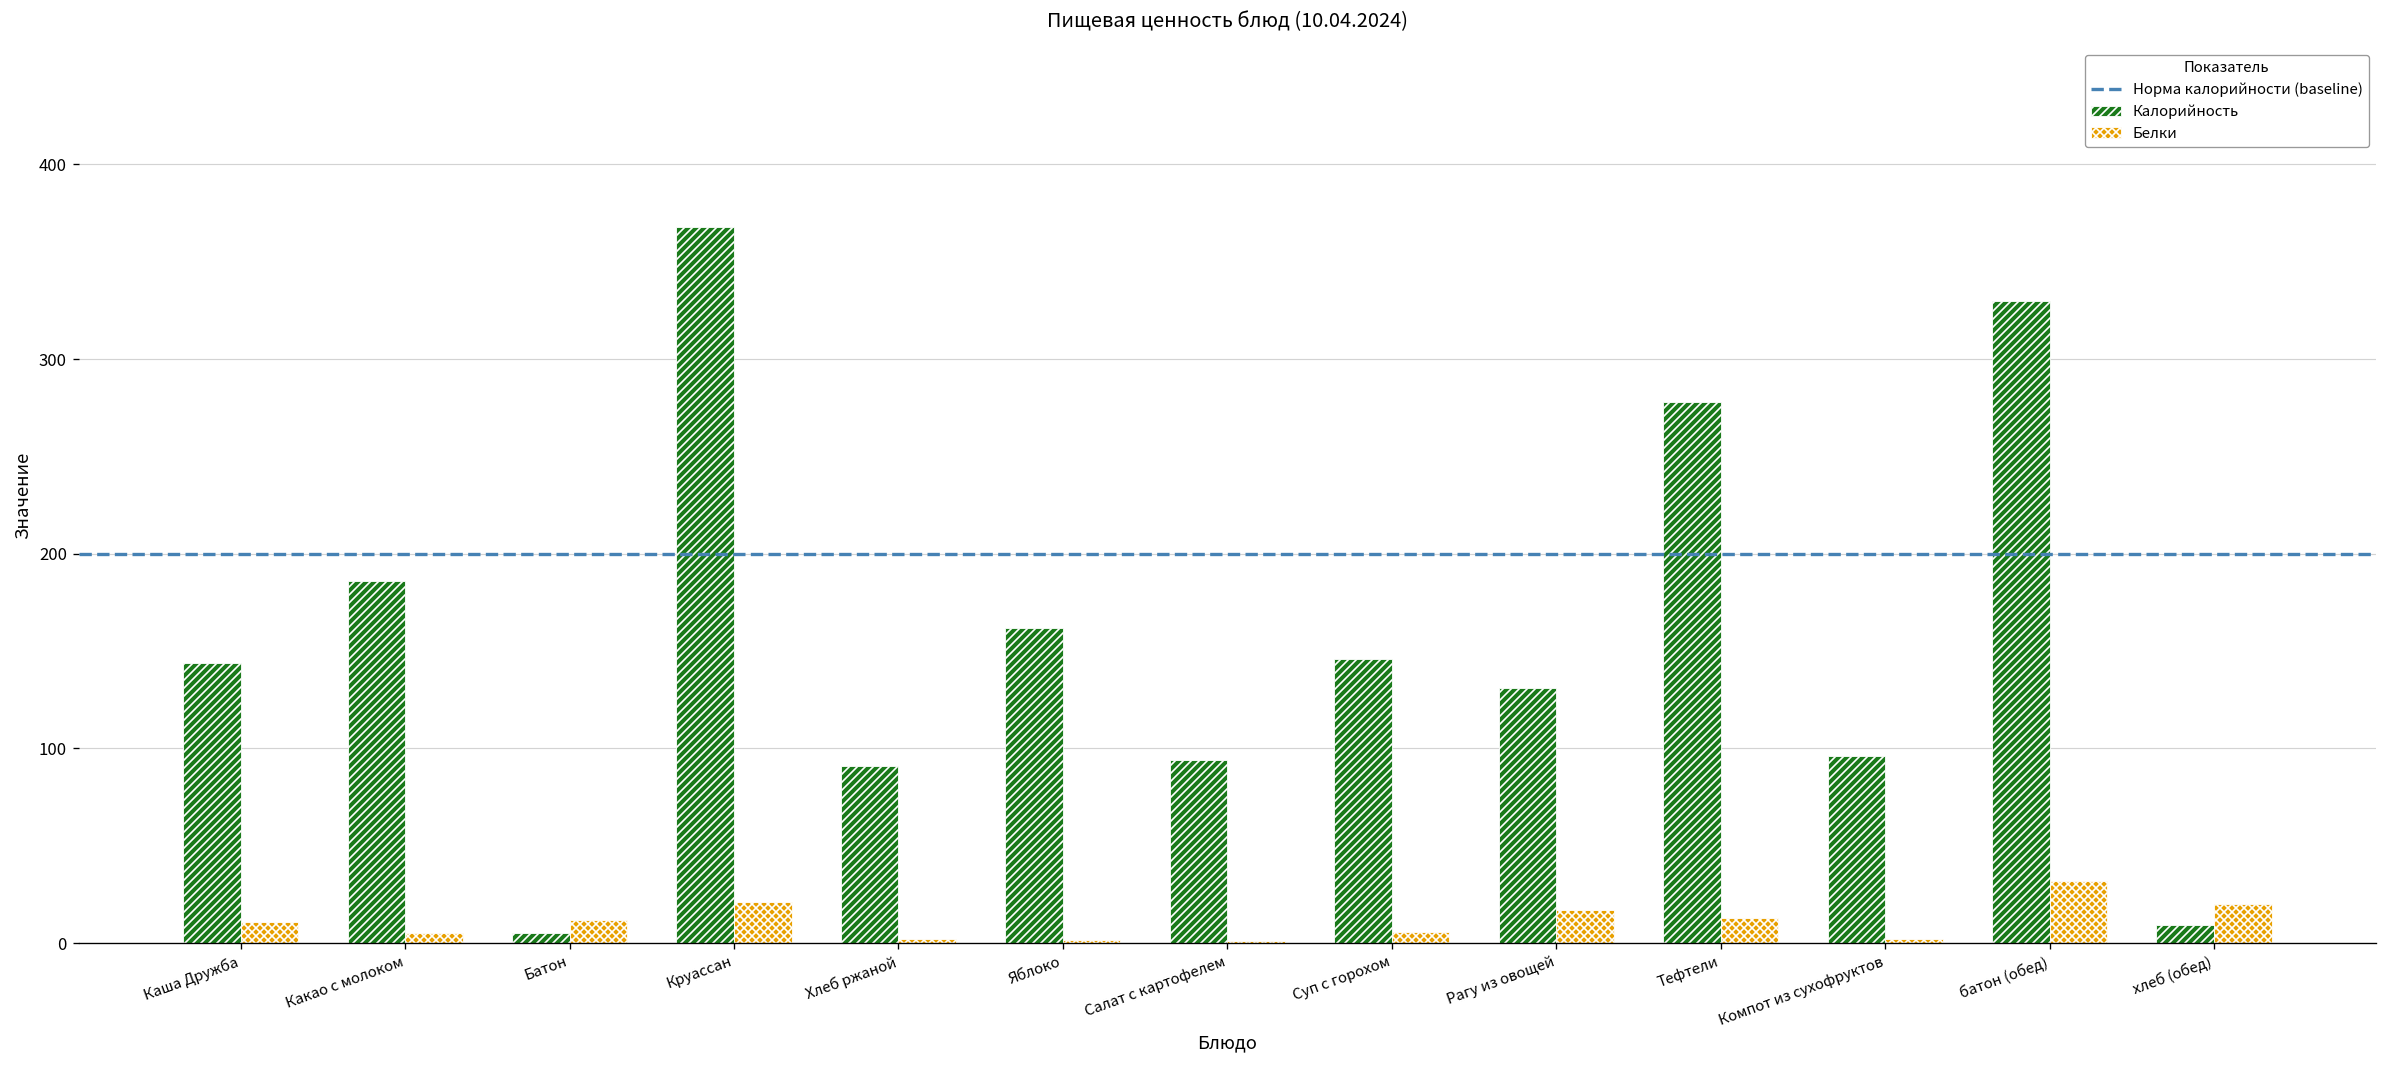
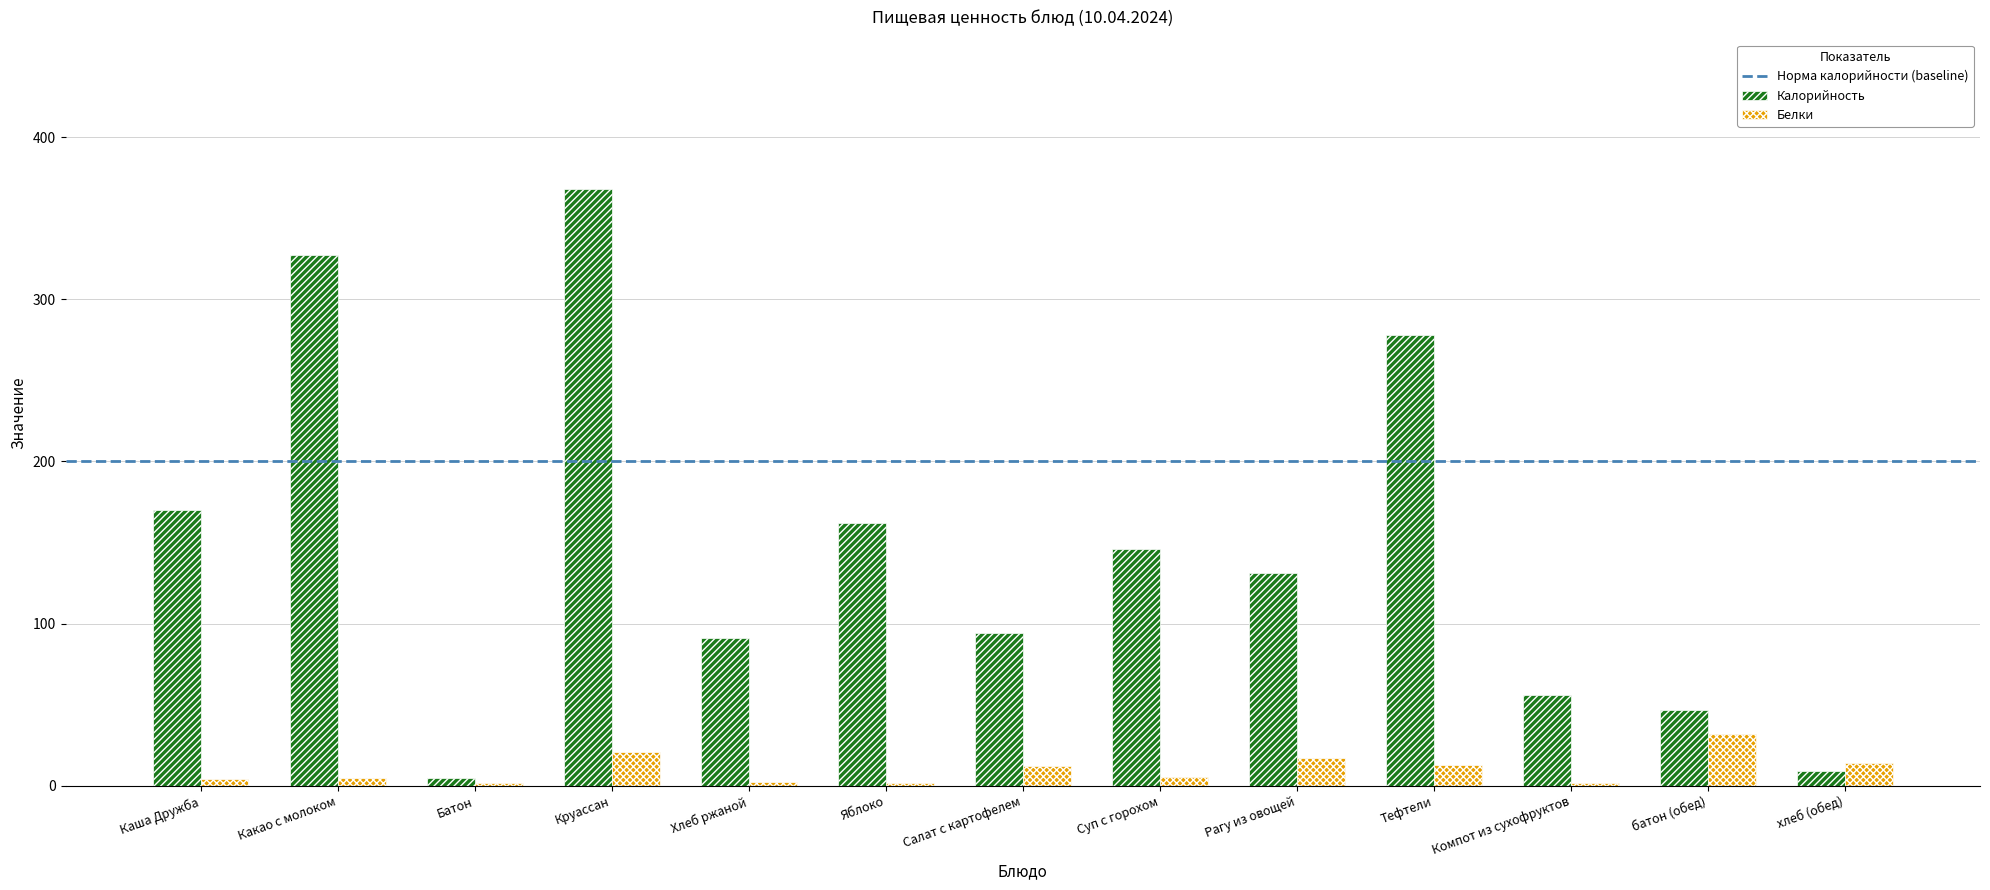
  {
    "Калорийность": {
-     "Каша Дружба": 144,
-     "Какао с молоком": 186,
+     "Каша Дружба": 170,
+     "Какао с молоком": 327,
      "Батон": 5,
      "Круассан": 368,
      "Хлеб ржаной": 91,
      "Яблоко": 162,
      "Салат с картофелем": 94,
      "Суп с горохом": 146,
      "Рагу из овощей": 131,
      "Тефтели": 278,
-     "Компот из сухофруктов": 96,
-     "батон (обед)": 330,
+     "Компот из сухофруктов": 56,
+     "батон (обед)": 47,
      "хлеб (обед)": 9
    },
    "Белки": {
-     "Каша Дружба": 11,
+     "Каша Дружба": 4,
      "Какао с молоком": 5,
-     "Батон": 12,
+     "Батон": 2,
      "Круассан": 21,
      "Хлеб ржаной": 2,
-     "Салат с картофелем": 1,
+     "Салат с картофелем": 12,
      "Суп с горохом": 6,
      "Рагу из овощей": 17,
      "Тефтели": 13,
      "Компот из сухофруктов": 2,
      "батон (обед)": 32,
-     "хлеб (обед)": 20
+     "хлеб (обед)": 14
    }
  }
